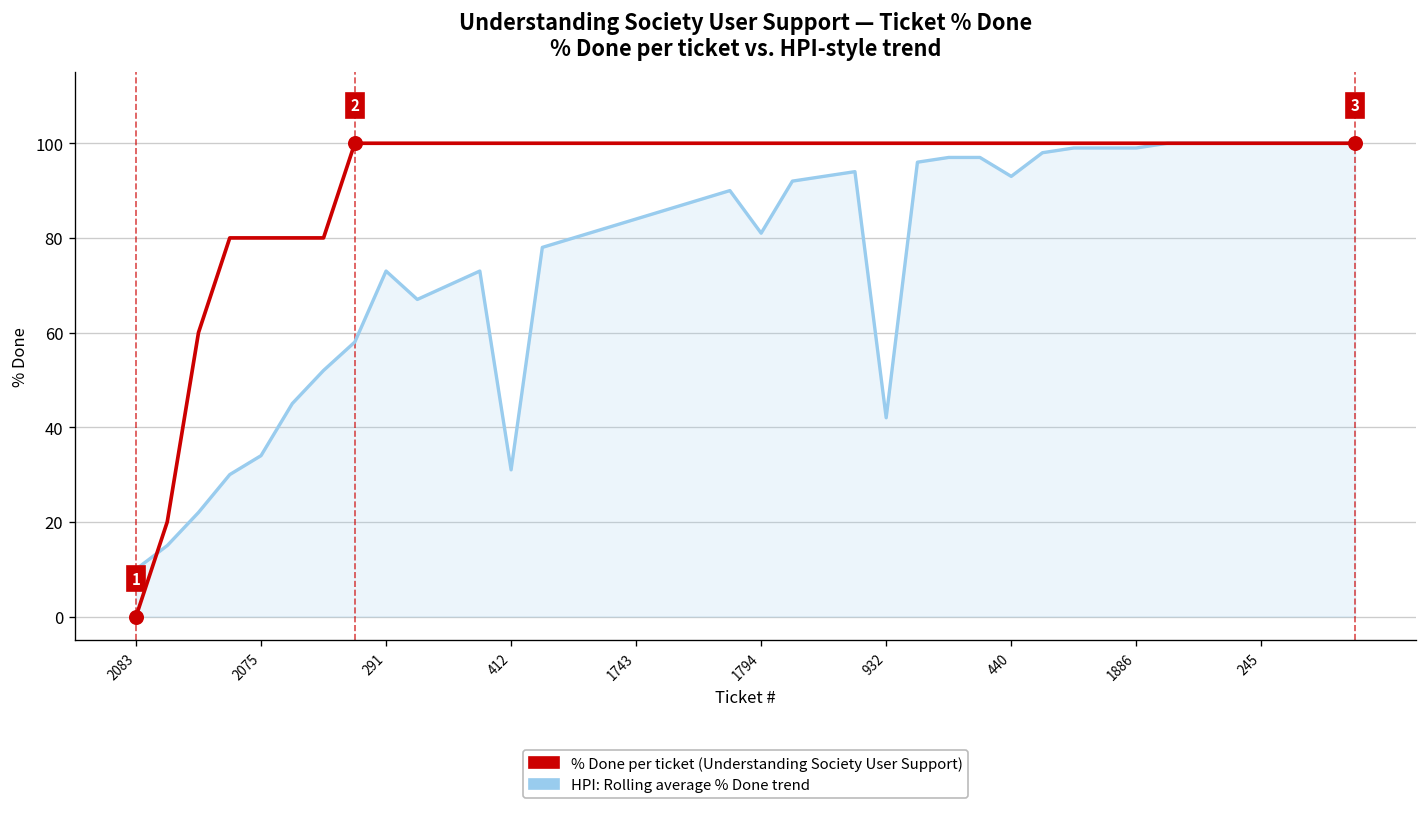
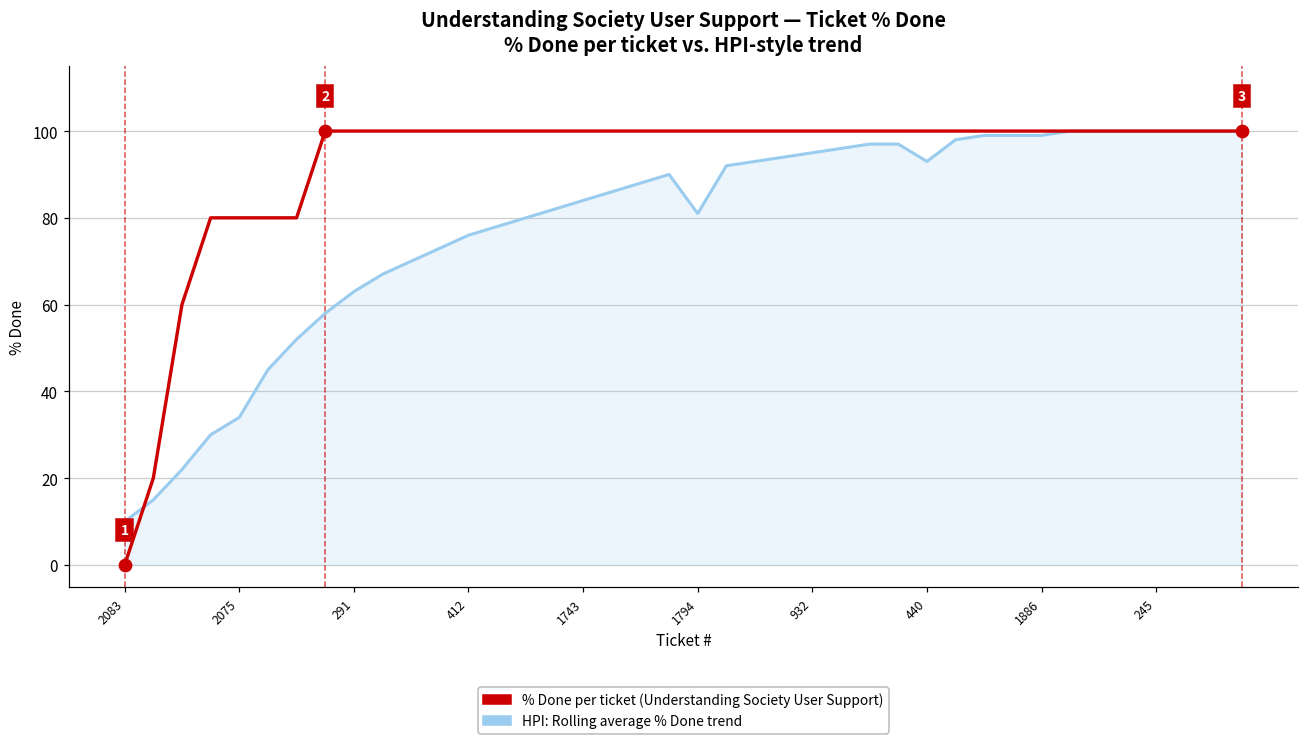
  {
    "HPI: Rolling average % Done trend": {
      "2075": 34,
-     "291": 73,
-     "412": 31,
+     "291": 63,
+     "412": 76,
      "1743": 84,
      "1794": 81,
-     "932": 42,
+     "932": 95,
      "440": 93,
      "1886": 99
    }
  }
